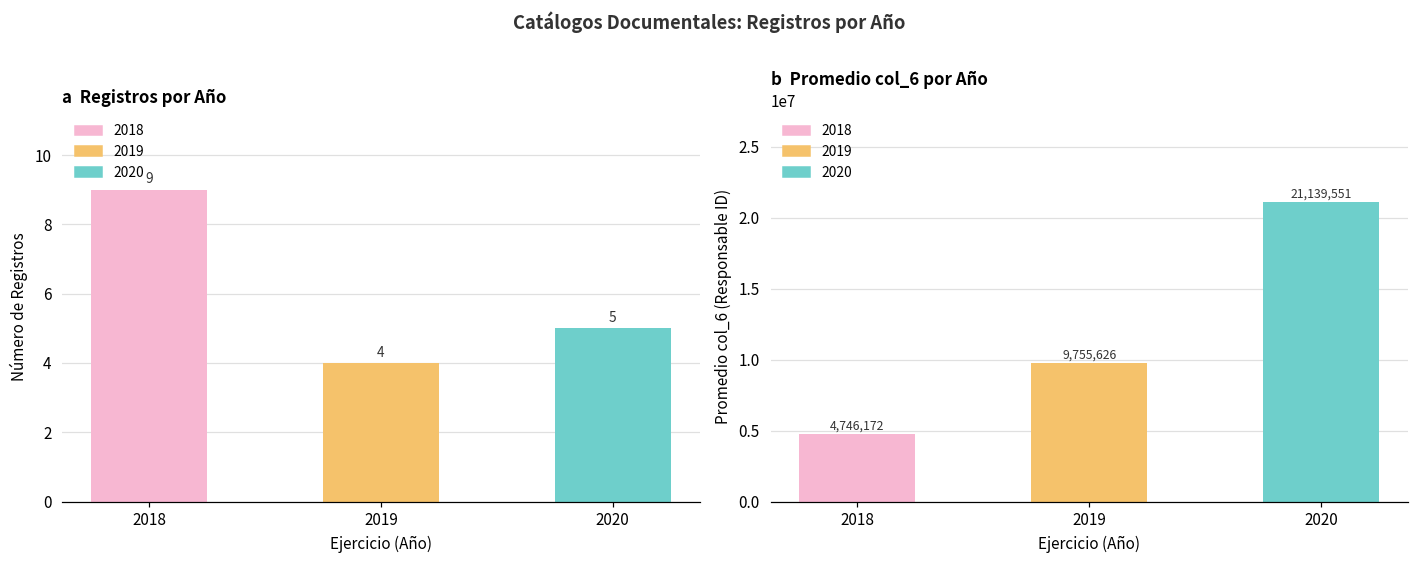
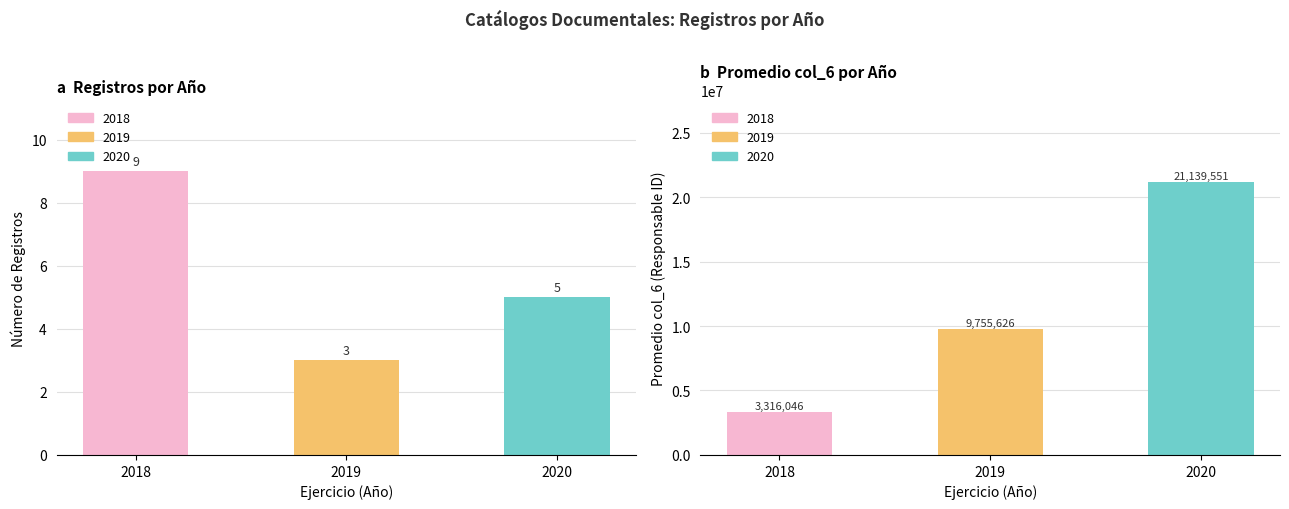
  {
    "a Registros por Año": {
      "2018": "9",
-     "2019": "4",
+     "2019": "3",
      "2020": "5"
    },
    "b Promedio col_6 por Año": {
-     "2018": "4,746,172",
+     "2018": "3,316,046",
      "2019": "9,755,626",
      "2020": "21,139,551"
    }
  }
